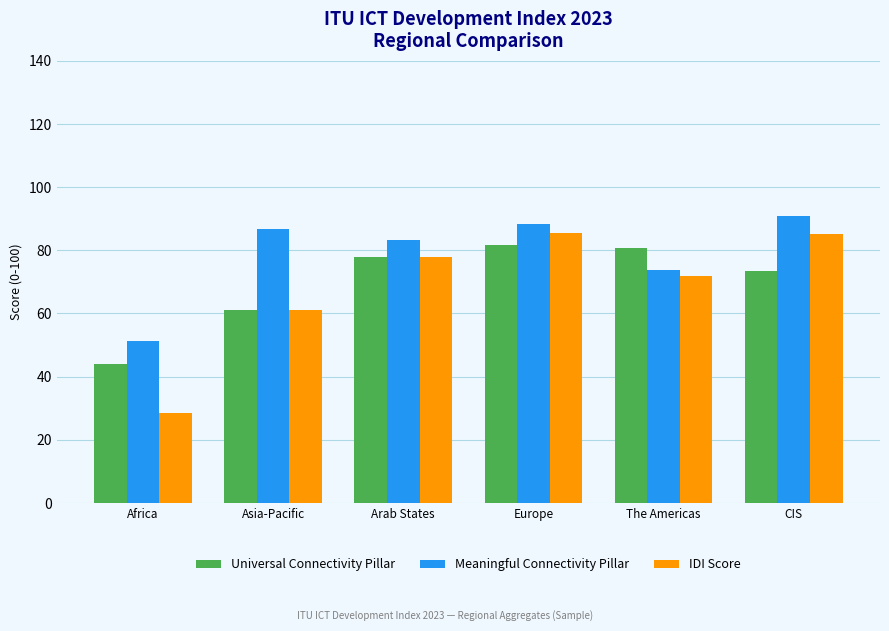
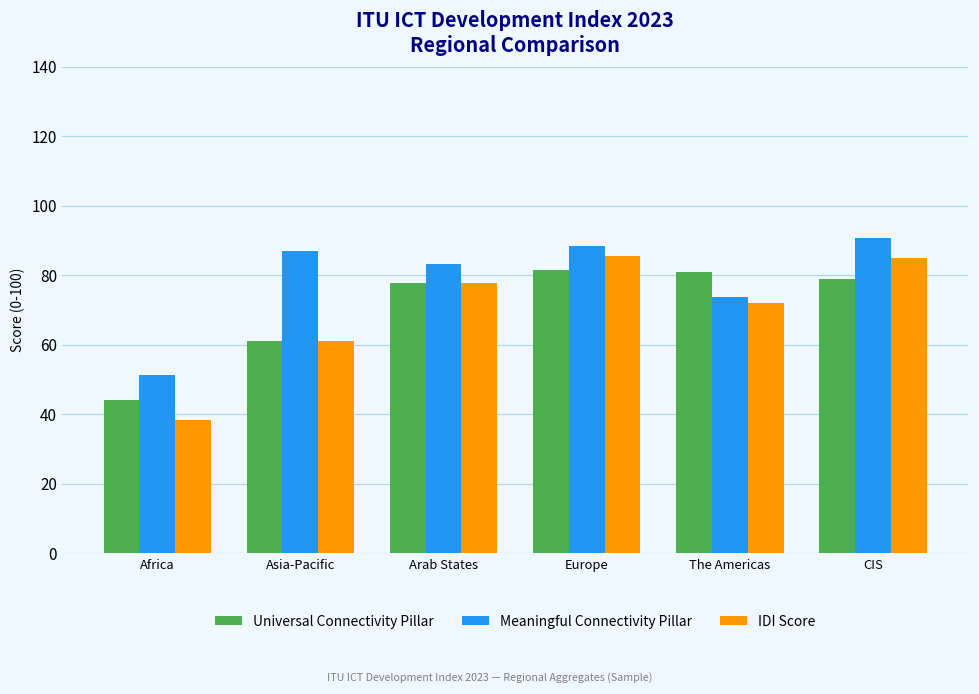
  {
    "Universal Connectivity Pillar": {
      "Africa": 44,
      "Asia-Pacific": 61,
      "Arab States": 78,
      "Europe": 82,
      "The Americas": 81,
-     "CIS": 74
+     "CIS": 79
    },
    "Meaningful Connectivity Pillar": {
      "Africa": 51,
      "Asia-Pacific": 87,
      "Arab States": 83,
      "Europe": 88,
      "The Americas": 74,
      "CIS": 91
    },
    "IDI Score": {
-     "Africa": 28,
+     "Africa": 38,
      "Asia-Pacific": 61,
      "Arab States": 78,
      "Europe": 86,
      "The Americas": 72,
      "CIS": 85
    }
  }
